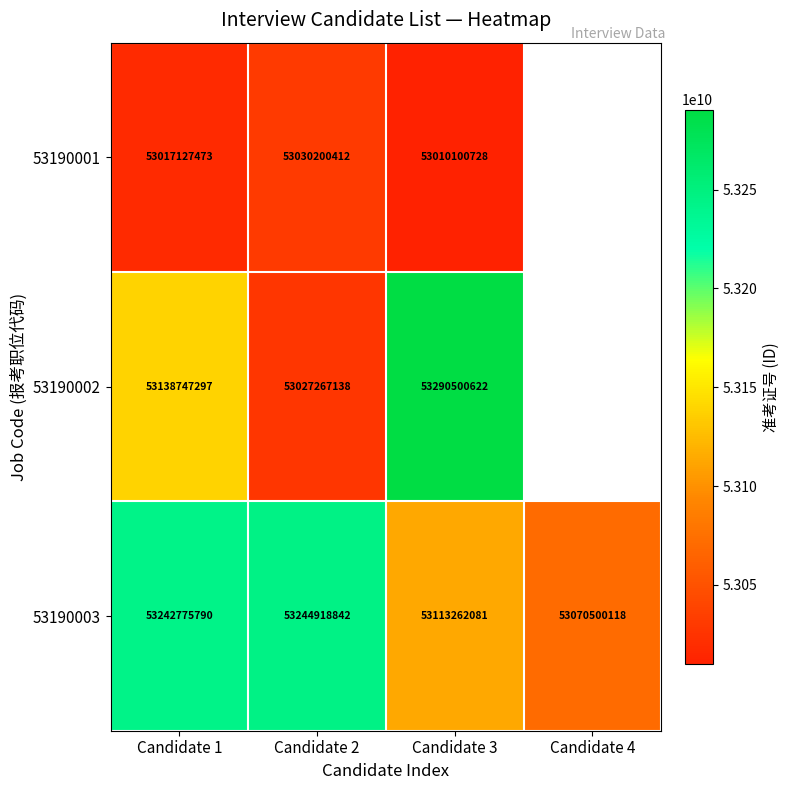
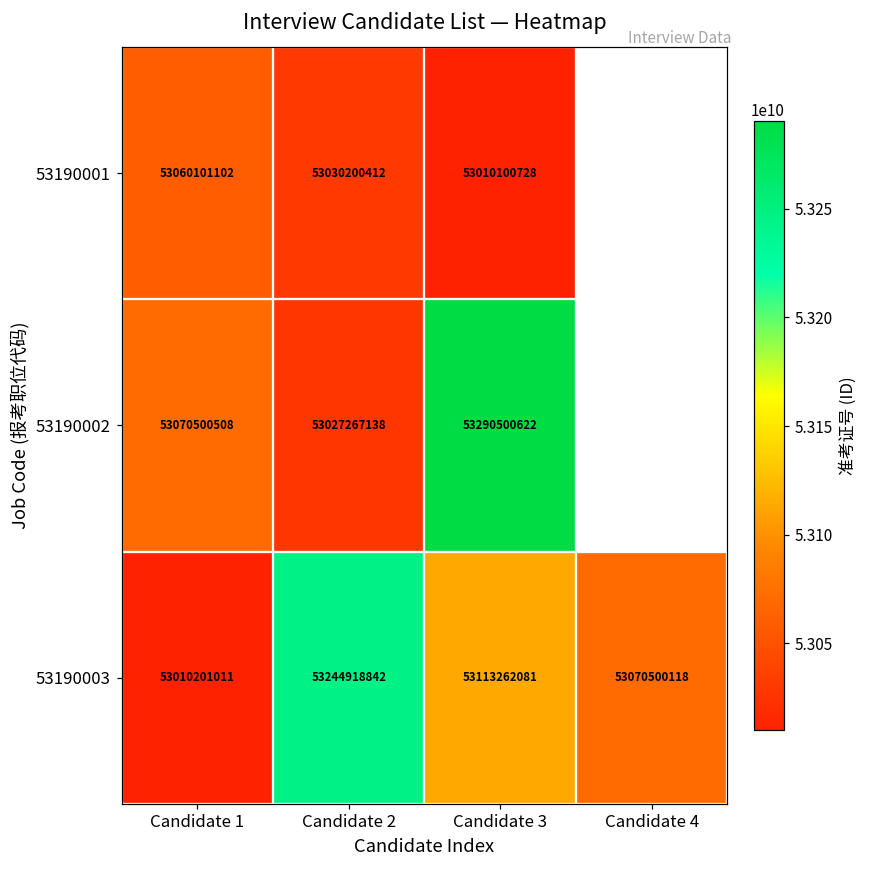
  {
    "53190001": {
-     "Candidate 1": 53017127473,
+     "Candidate 1": 53060101102,
      "Candidate 2": 53030200412,
      "Candidate 3": 53010100728
    },
    "53190002": {
-     "Candidate 1": 53138747297,
+     "Candidate 1": 53070500508,
      "Candidate 2": 53027267138,
      "Candidate 3": 53290500622
    },
    "53190003": {
-     "Candidate 1": 53242775790,
+     "Candidate 1": 53010201011,
      "Candidate 2": 53244918842,
      "Candidate 3": 53113262081,
      "Candidate 4": 53070500118
    }
  }
